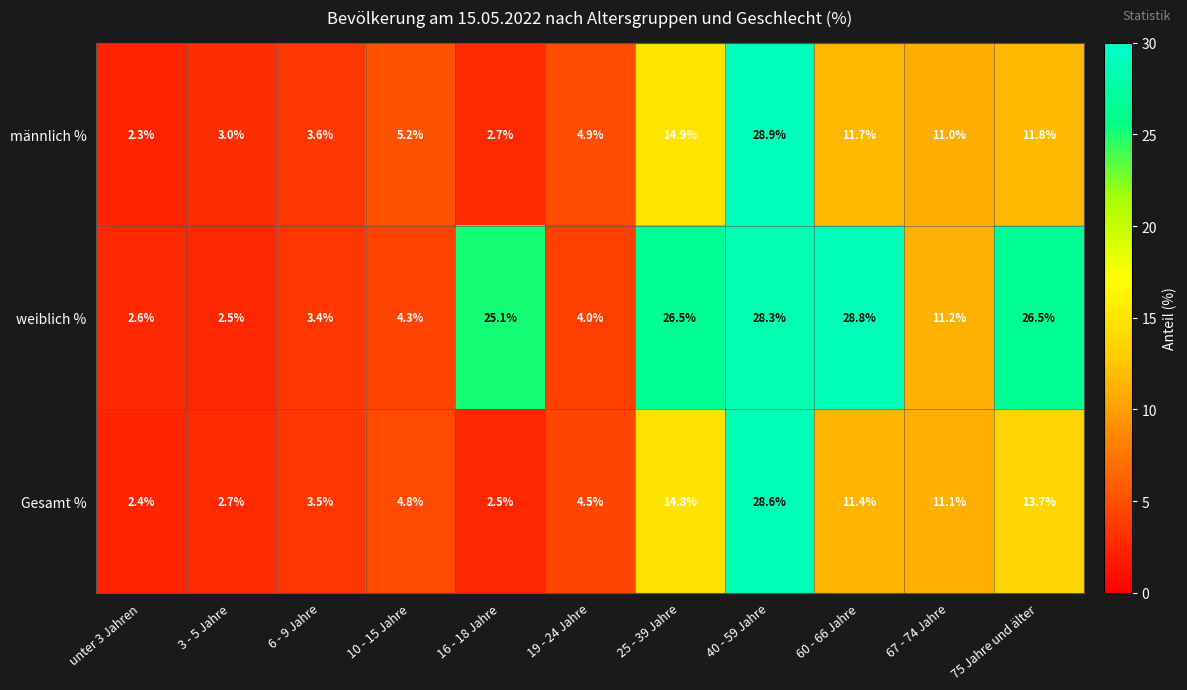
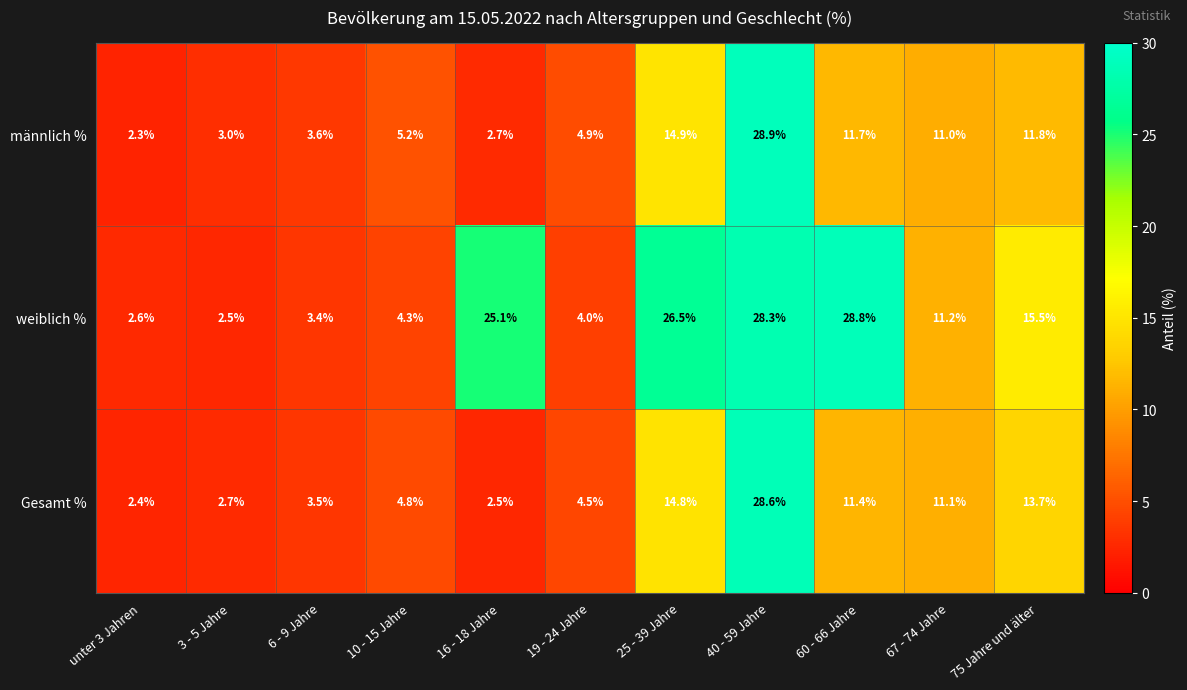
  {
    "männlich %": {
      "unter 3 Jahren": "2.3%",
      "3 - 5 Jahre": "3.0%",
      "6 - 9 Jahre": "3.6%",
      "10 - 15 Jahre": "5.2%",
      "16 - 18 Jahre": "2.7%",
      "19 - 24 Jahre": "4.9%",
      "25 - 39 Jahre": "14.9%",
      "40 - 59 Jahre": "28.9%",
      "60 - 66 Jahre": "11.7%",
      "67 - 74 Jahre": "11.0%",
      "75 Jahre und älter": "11.8%"
    },
    "weiblich %": {
      "unter 3 Jahren": "2.6%",
      "3 - 5 Jahre": "2.5%",
      "6 - 9 Jahre": "3.4%",
      "10 - 15 Jahre": "4.3%",
      "16 - 18 Jahre": "25.1%",
      "19 - 24 Jahre": "4.0%",
      "25 - 39 Jahre": "26.5%",
      "40 - 59 Jahre": "28.3%",
      "60 - 66 Jahre": "28.8%",
      "67 - 74 Jahre": "11.2%",
-     "75 Jahre und älter": "26.5%"
+     "75 Jahre und älter": "15.5%"
    },
    "Gesamt %": {
      "unter 3 Jahren": "2.4%",
      "3 - 5 Jahre": "2.7%",
      "6 - 9 Jahre": "3.5%",
      "10 - 15 Jahre": "4.8%",
      "16 - 18 Jahre": "2.5%",
      "19 - 24 Jahre": "4.5%",
      "25 - 39 Jahre": "14.8%",
      "40 - 59 Jahre": "28.6%",
      "60 - 66 Jahre": "11.4%",
      "67 - 74 Jahre": "11.1%",
      "75 Jahre und älter": "13.7%"
    }
  }
